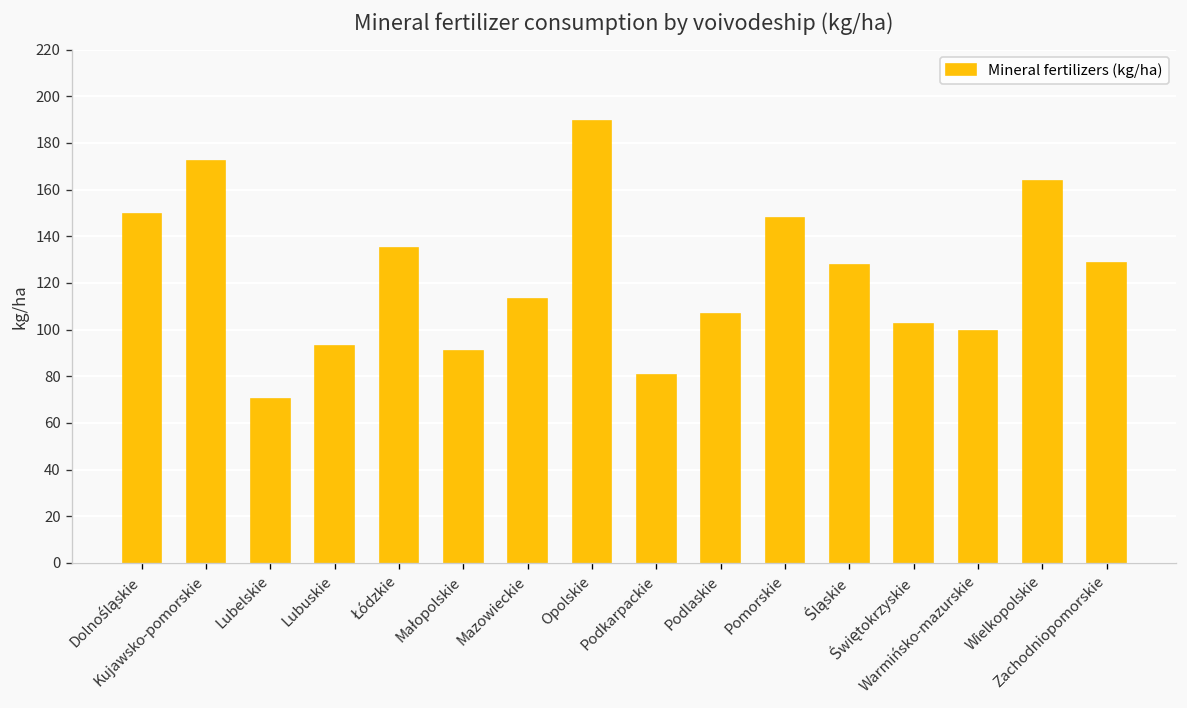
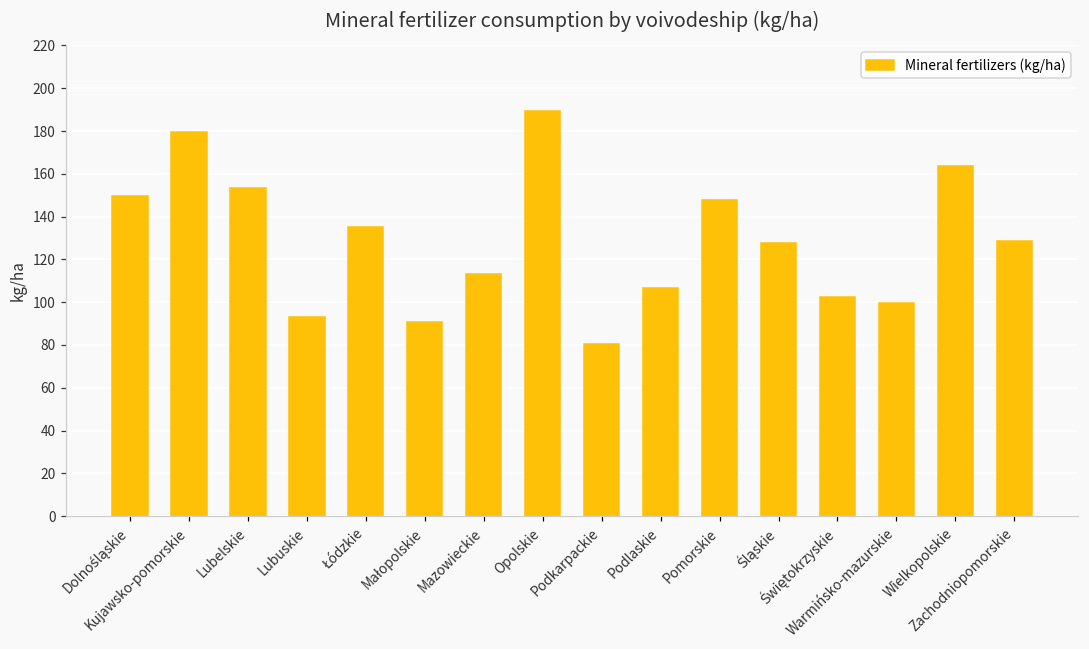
  {
    "Dolnośląskie": 150,
-   "Kujawsko-pomorskie": 172,
-   "Lubelskie": 70,
+   "Kujawsko-pomorskie": 180,
+   "Lubelskie": 153,
    "Lubuskie": 93,
    "Łódzkie": 135,
    "Małopolskie": 91,
    "Mazowieckie": 113,
    "Opolskie": 189,
    "Podkarpackie": 80,
    "Podlaskie": 107,
    "Pomorskie": 148,
    "Śląskie": 128,
    "Świętokrzyskie": 102,
    "Warmińsko-mazurskie": 99,
    "Wielkopolskie": 164,
    "Zachodniopomorskie": 129
  }
